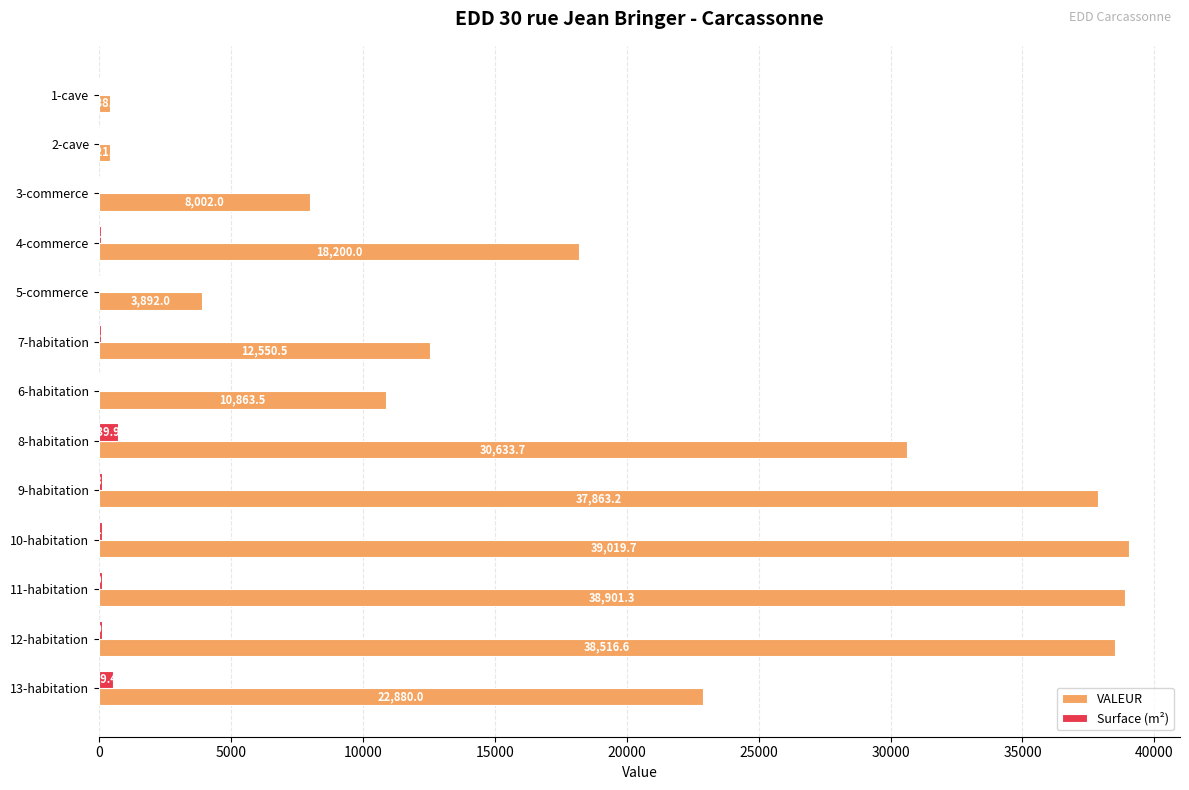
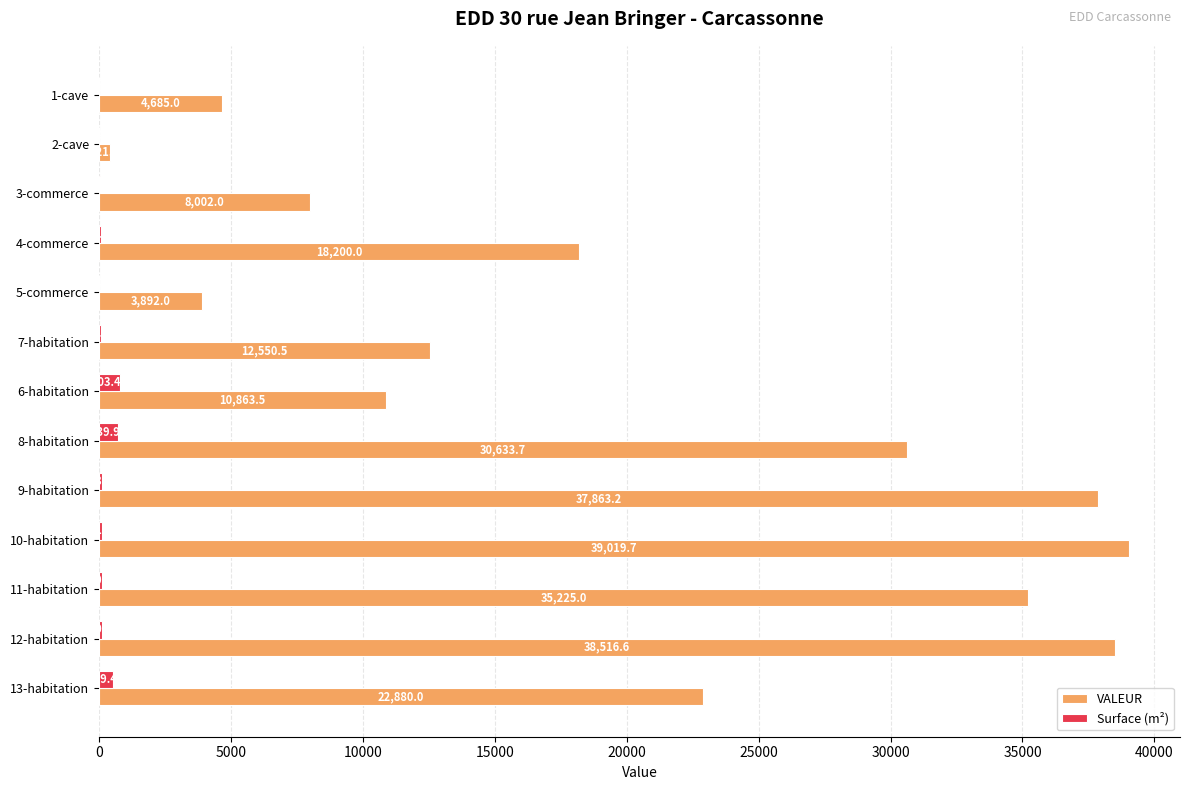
  {
    "VALEUR": {
-     "1-cave": "400",
+     "1-cave": "4700",
      "3-commerce": "8,002.0",
      "4-commerce": "18,200.0",
      "5-commerce": "3,892.0",
      "7-habitation": "12,550.5",
      "6-habitation": "10,863.5",
      "8-habitation": "30,633.7",
      "9-habitation": "37,863.2",
      "10-habitation": "39,019.7",
-     "11-habitation": "38,901.3",
+     "11-habitation": "35,225.0",
      "12-habitation": "38,516.6",
      "13-habitation": "22,880.0"
    },
    "Surface (m²)": {
-     "6-habitation": "0",
+     "6-habitation": "800",
      "8-habitation": "700",
      "9-habitation": "100",
      "10-habitation": "100",
      "11-habitation": "100",
      "12-habitation": "100",
      "13-habitation": "500"
    }
  }
